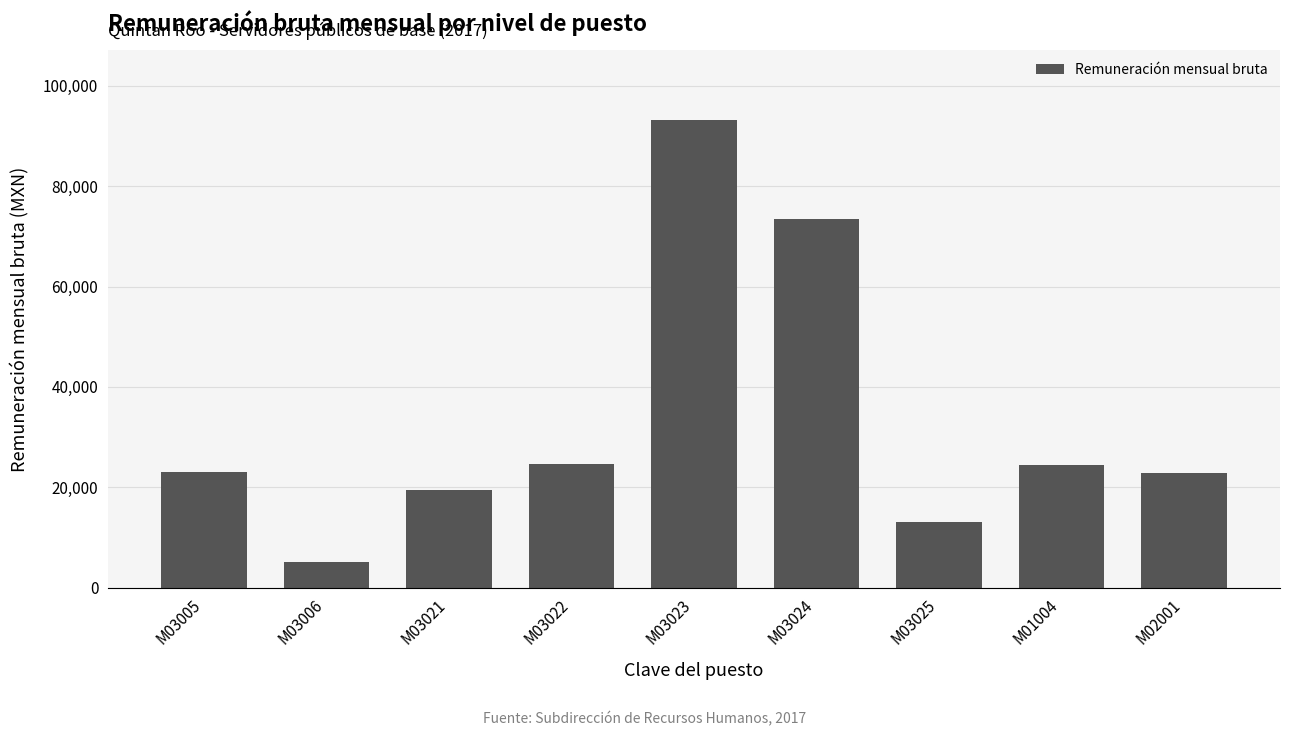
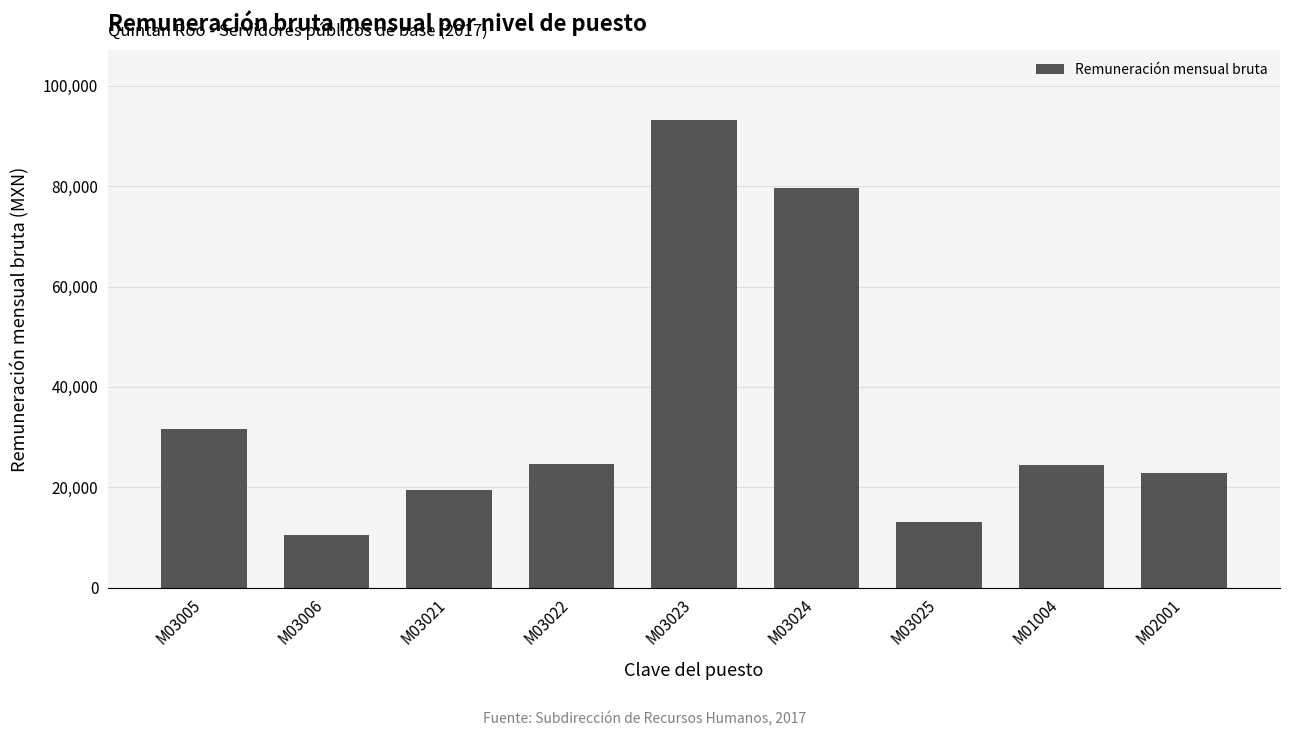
  {
-   "M03005": "23,000",
-   "M03006": "5,000",
+   "M03005": "32,000",
+   "M03006": "11,000",
    "M03021": "19,000",
    "M03022": "25,000",
    "M03023": "93,000",
-   "M03024": "74,000",
+   "M03024": "80,000",
    "M03025": "13,000",
    "M01004": "24,000",
    "M02001": "23,000"
  }
